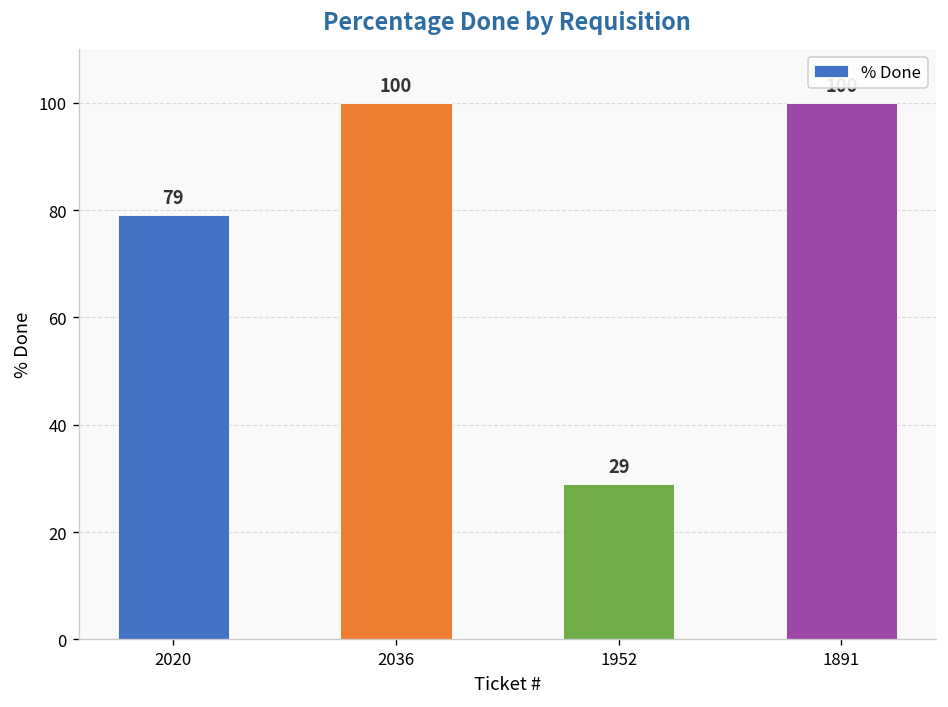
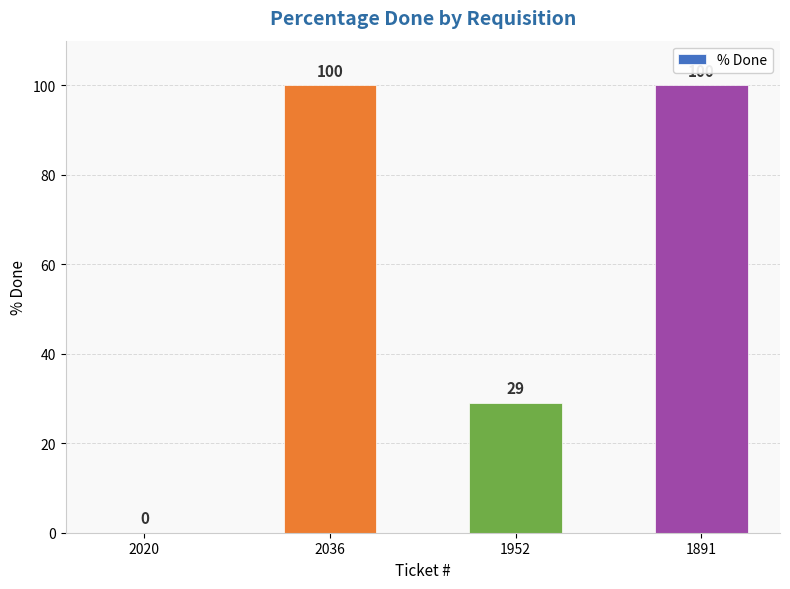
  {
-   "2020": 79,
+   "2020": 0,
    "2036": 100,
    "1952": 29
  }
